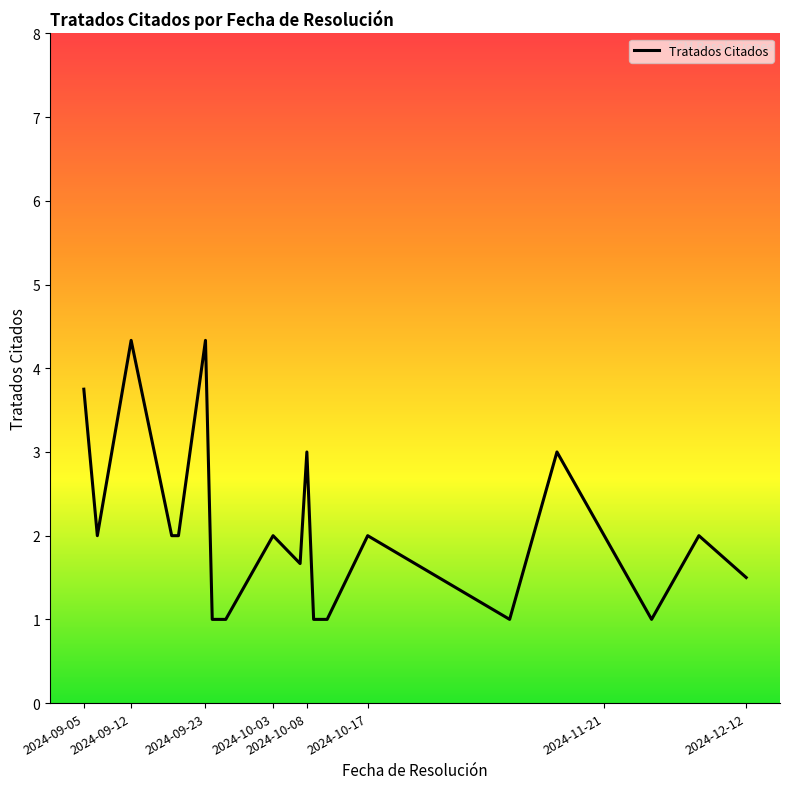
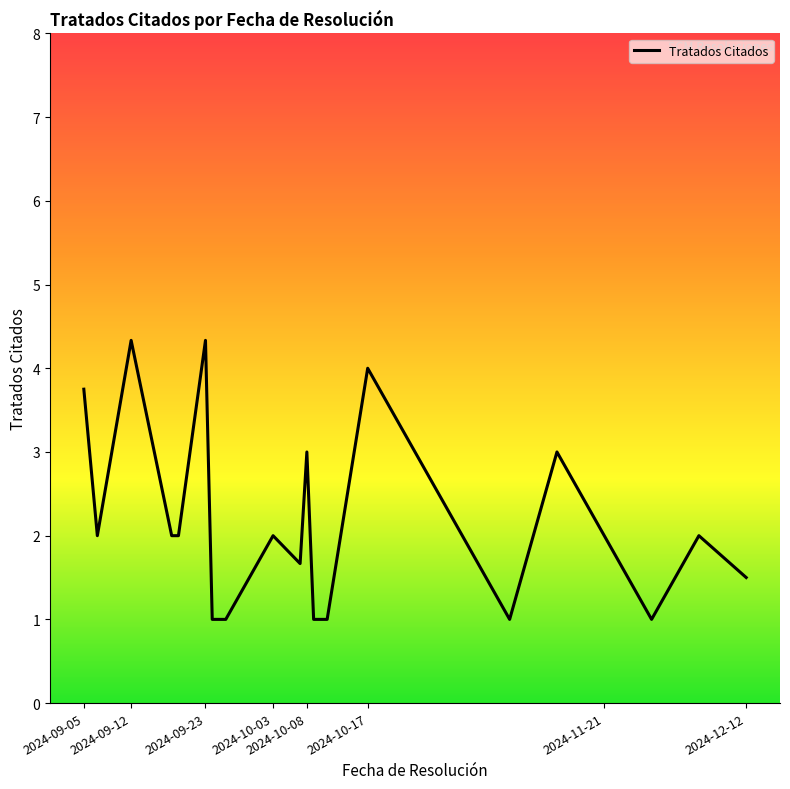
  {
    "2024-09-05": 3.8,
    "2024-09-12": 4.3,
    "2024-09-23": 4.3,
    "2024-10-03": 2,
    "2024-10-08": 3,
-   "2024-10-17": 2,
+   "2024-10-17": 4,
    "2024-11-21": 2,
    "2024-12-12": 1.5
  }
